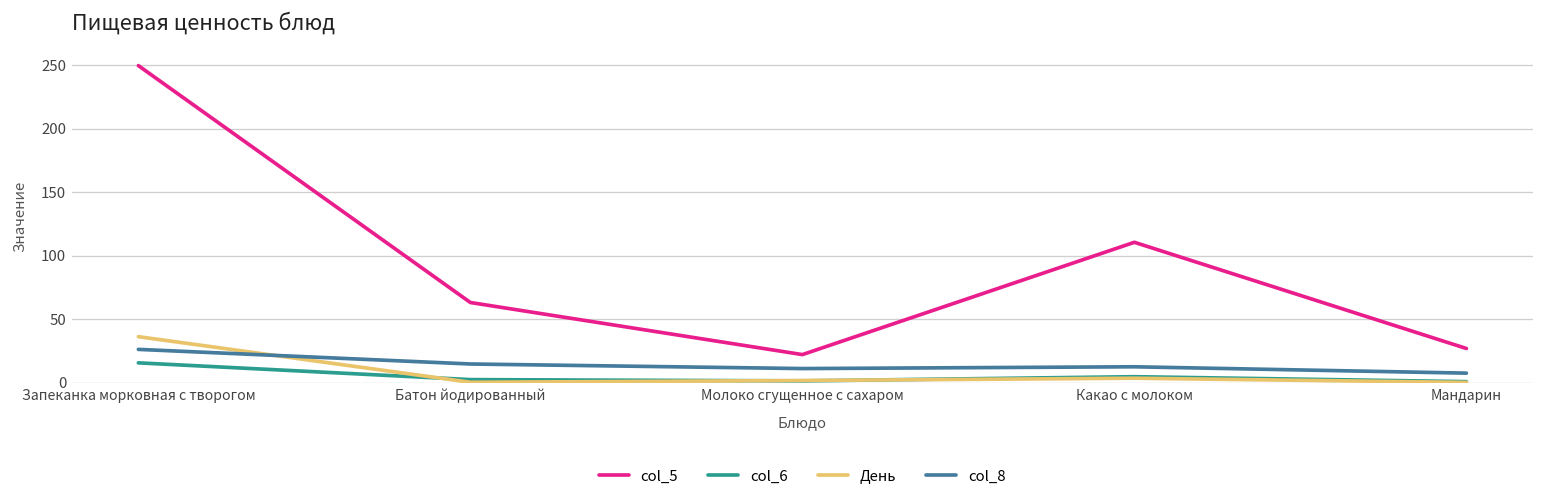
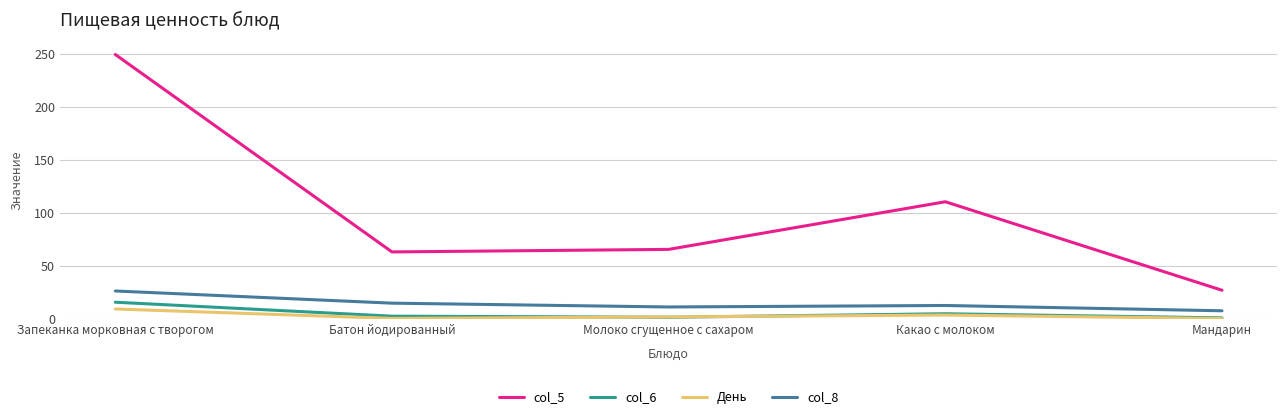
  {
    "col_5": {
      "Запеканка морковная с творогом": 250,
      "Батон йодированный": 63,
-     "Молоко сгущенное с сахаром": 22,
+     "Молоко сгущенное с сахаром": 66,
      "Какао с молоком": 111,
      "Мандарин": 27
    },
    "День": {
-     "Запеканка морковная с творогом": 36
+     "Запеканка морковная с творогом": 9
    }
  }
